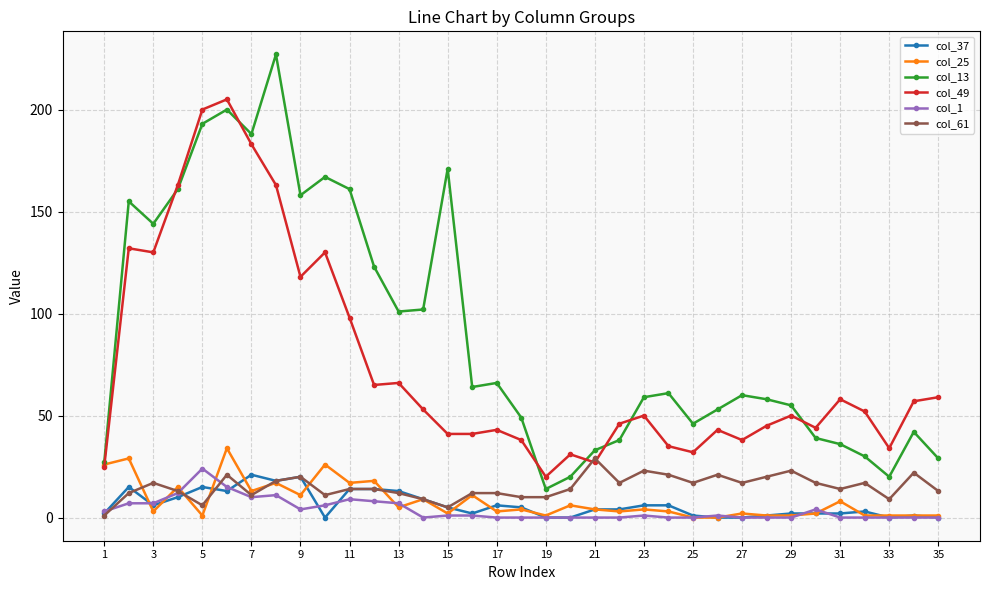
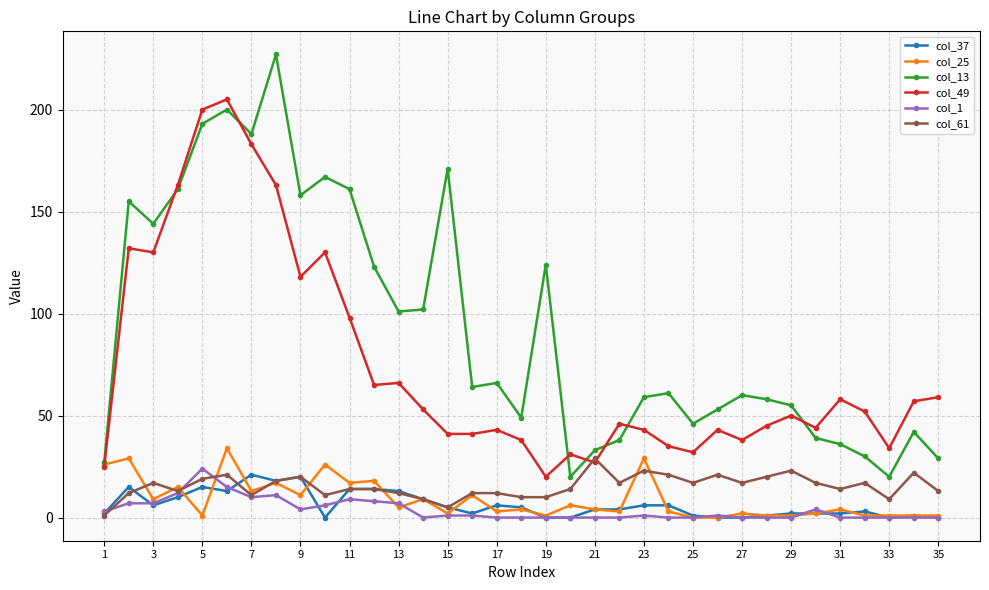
  {
    "col_37": {
      "5": 15,
      "7": 21,
      "17": 6,
      "23": 6,
      "31": 2
    },
    "col_25": {
-     "3": 3,
+     "3": 9,
      "5": 1,
      "7": 13,
      "9": 11,
      "11": 17,
      "13": 5,
      "17": 3,
-     "23": 4,
+     "23": 29,
      "27": 2,
-     "31": 8
+     "31": 4
    },
    "col_13": {
      "3": 144,
      "5": 193,
      "7": 188,
      "9": 158,
      "11": 161,
      "13": 101,
      "15": 171,
      "17": 66,
-     "19": 14,
+     "19": 124,
      "21": 33,
      "23": 59,
      "25": 46,
      "27": 60,
      "29": 55,
      "31": 36,
      "33": 20,
      "35": 29
    },
    "col_49": {
      "3": 130,
      "5": 200,
      "7": 183,
      "9": 118,
      "11": 98,
      "13": 66,
      "15": 41,
      "17": 43,
      "19": 20,
      "21": 27,
-     "23": 50,
+     "23": 43,
      "25": 32,
      "27": 38,
      "29": 50,
      "31": 58,
      "33": 34,
      "35": 59
    },
    "col_1": {
      "5": 24,
      "9": 4,
      "11": 9,
      "13": 7,
      "17": 0,
      "21": 0,
      "23": 1,
      "31": 0
    },
    "col_61": {
      "3": 17,
-     "5": 6,
+     "5": 19,
      "17": 12,
      "19": 10,
      "21": 29,
      "23": 23,
      "25": 17,
      "27": 17,
      "29": 23,
      "31": 14,
      "33": 9,
      "35": 13
    }
  }
